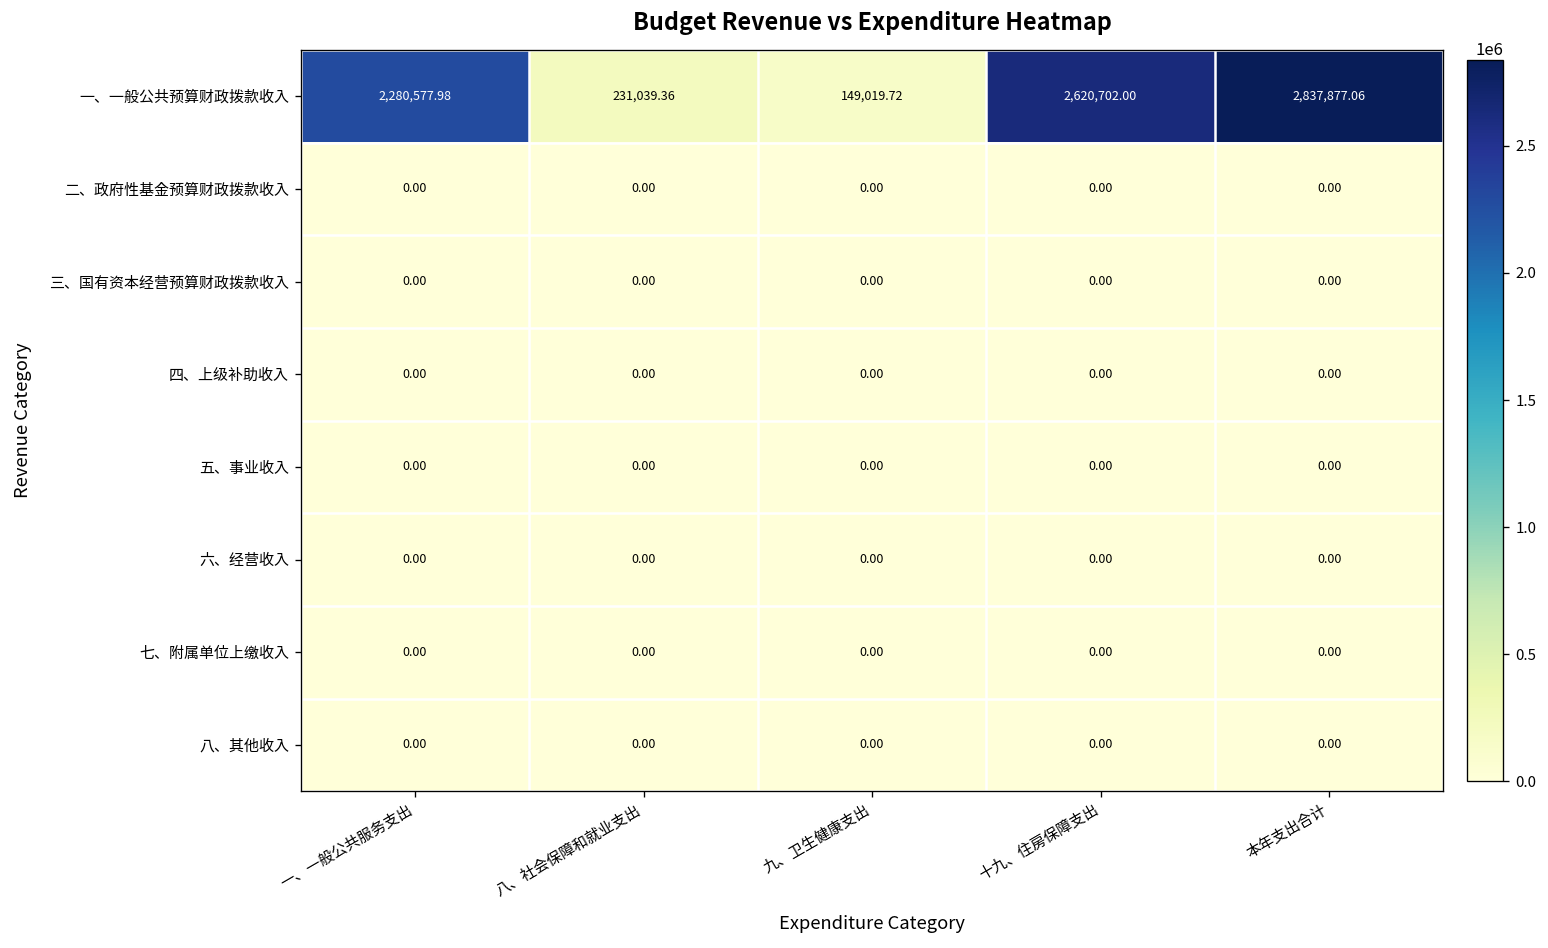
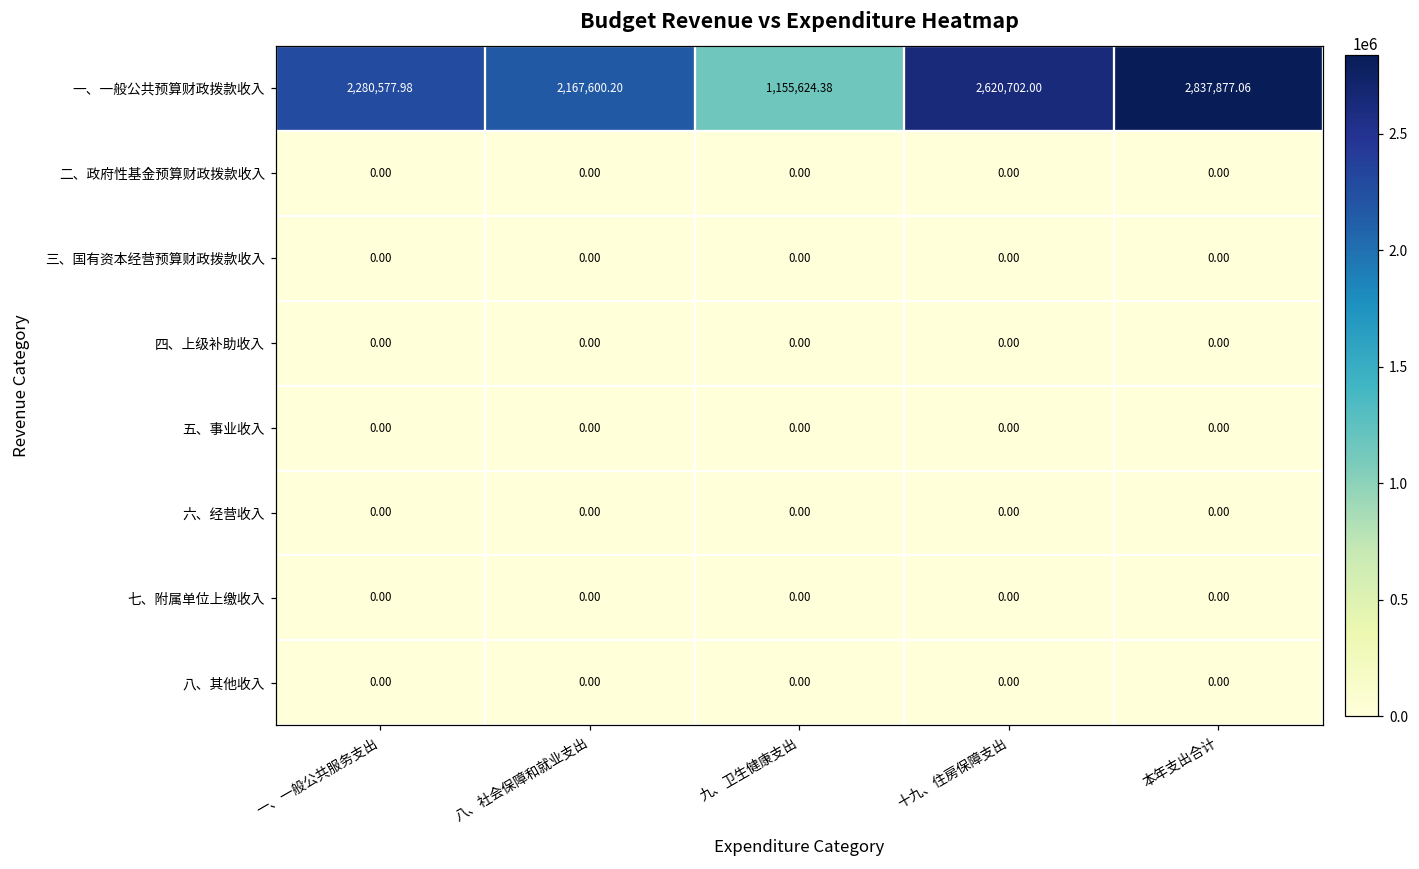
  {
    "一、一般公共预算财政拨款收入": {
      "一、一般公共服务支出": "2,280,577.98",
-     "八、社会保障和就业支出": "231,039.36",
-     "九、卫生健康支出": "149,019.72",
+     "八、社会保障和就业支出": "2,167,600.20",
+     "九、卫生健康支出": "1,155,624.38",
      "十九、住房保障支出": "2,620,702.00",
      "本年支出合计": "2,837,877.06"
    },
    "二、政府性基金预算财政拨款收入": {
      "一、一般公共服务支出": "0.00",
      "八、社会保障和就业支出": "0.00",
      "九、卫生健康支出": "0.00",
      "十九、住房保障支出": "0.00",
      "本年支出合计": "0.00"
    },
    "三、国有资本经营预算财政拨款收入": {
      "一、一般公共服务支出": "0.00",
      "八、社会保障和就业支出": "0.00",
      "九、卫生健康支出": "0.00",
      "十九、住房保障支出": "0.00",
      "本年支出合计": "0.00"
    },
    "四、上级补助收入": {
      "一、一般公共服务支出": "0.00",
      "八、社会保障和就业支出": "0.00",
      "九、卫生健康支出": "0.00",
      "十九、住房保障支出": "0.00",
      "本年支出合计": "0.00"
    },
    "五、事业收入": {
      "一、一般公共服务支出": "0.00",
      "八、社会保障和就业支出": "0.00",
      "九、卫生健康支出": "0.00",
      "十九、住房保障支出": "0.00",
      "本年支出合计": "0.00"
    },
    "六、经营收入": {
      "一、一般公共服务支出": "0.00",
      "八、社会保障和就业支出": "0.00",
      "九、卫生健康支出": "0.00",
      "十九、住房保障支出": "0.00",
      "本年支出合计": "0.00"
    },
    "七、附属单位上缴收入": {
      "一、一般公共服务支出": "0.00",
      "八、社会保障和就业支出": "0.00",
      "九、卫生健康支出": "0.00",
      "十九、住房保障支出": "0.00",
      "本年支出合计": "0.00"
    },
    "八、其他收入": {
      "一、一般公共服务支出": "0.00",
      "八、社会保障和就业支出": "0.00",
      "九、卫生健康支出": "0.00",
      "十九、住房保障支出": "0.00",
      "本年支出合计": "0.00"
    }
  }
